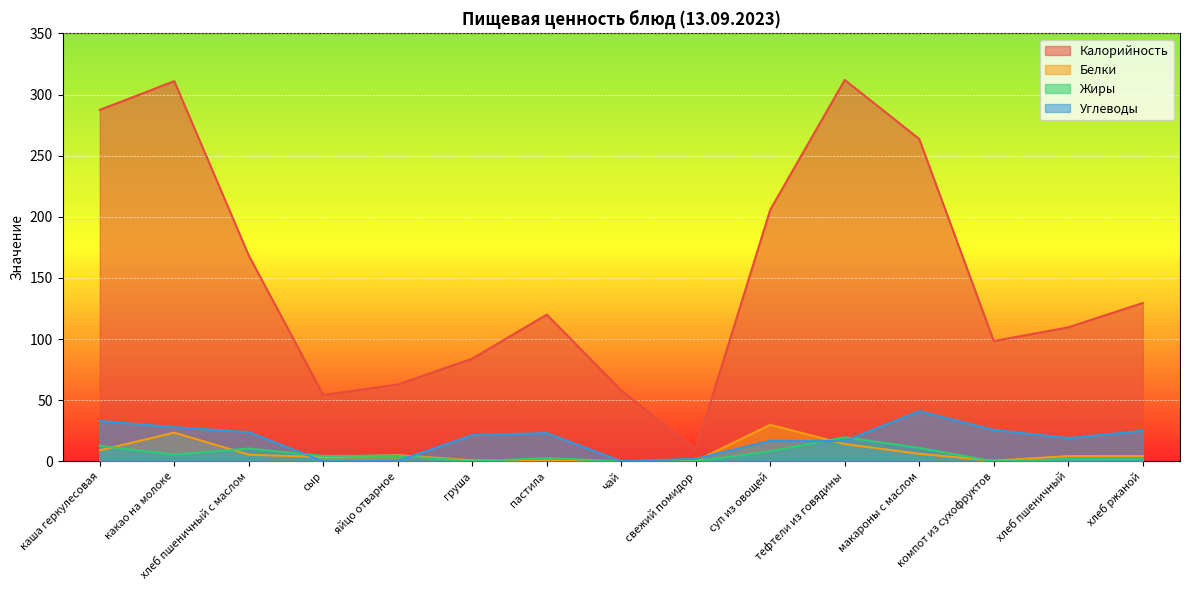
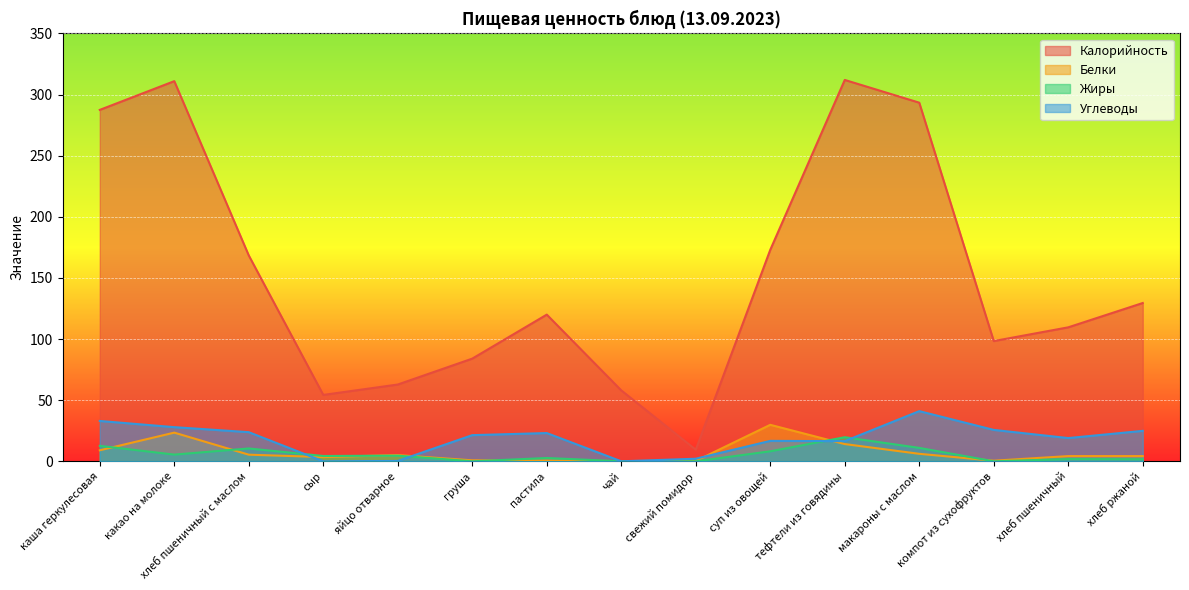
  {
    "Калорийность": {
      "каша геркулесовая": 288,
      "какао на молоке": 311,
      "хлеб пшеничный с маслом": 168,
      "сыр": 54,
      "яйцо отварное": 63,
      "груша": 84,
      "пастила": 120,
      "чай": 58,
      "свежий помидор": 10,
-     "суп из овощей": 206,
+     "суп из овощей": 173,
      "тефтели из говядины": 312,
-     "макароны с маслом": 264,
+     "макароны с маслом": 293,
      "компот из сухофруктов": 98,
      "хлеб пшеничный": 110,
      "хлеб ржаной": 130
    },
    "Белки": {
      "каша геркулесовая": 9,
      "какао на молоке": 23,
      "хлеб пшеничный с маслом": 5,
      "пастила": 1,
      "суп из овощей": 30,
      "тефтели из говядины": 14,
      "макароны с маслом": 6,
      "хлеб пшеничный": 4,
      "хлеб ржаной": 4
    },
    "Жиры": {
      "каша геркулесовая": 13,
      "какао на молоке": 5,
      "хлеб пшеничный с маслом": 11,
      "пастила": 3,
      "суп из овощей": 8,
      "тефтели из говядины": 20,
      "макароны с маслом": 11,
      "хлеб пшеничный": 2,
      "хлеб ржаной": 2
    },
    "Углеводы": {
      "каша геркулесовая": 33,
      "какао на молоке": 28,
      "хлеб пшеничный с маслом": 24,
      "сыр": 0,
      "яйцо отварное": 0,
      "груша": 21,
      "пастила": 23,
      "суп из овощей": 17,
      "тефтели из говядины": 17,
      "макароны с маслом": 41,
      "компот из сухофруктов": 26,
      "хлеб пшеничный": 19,
      "хлеб ржаной": 25
    }
  }
